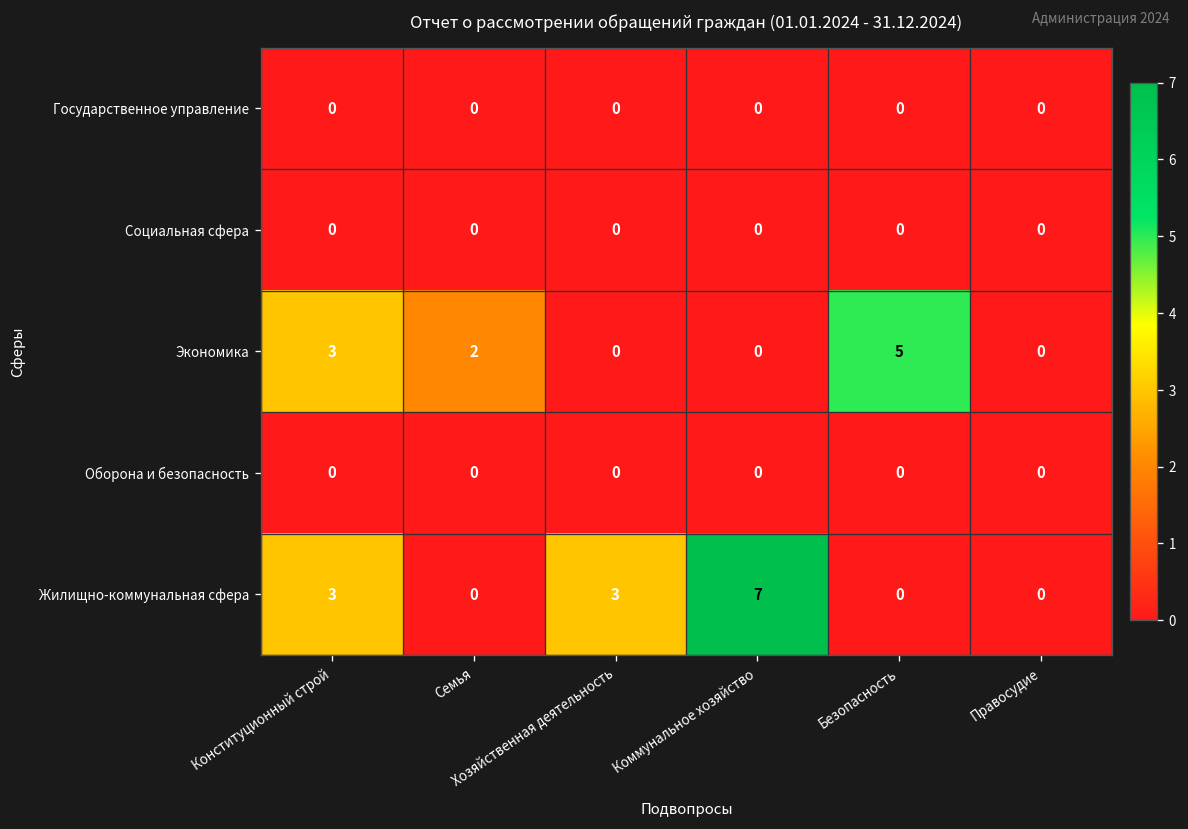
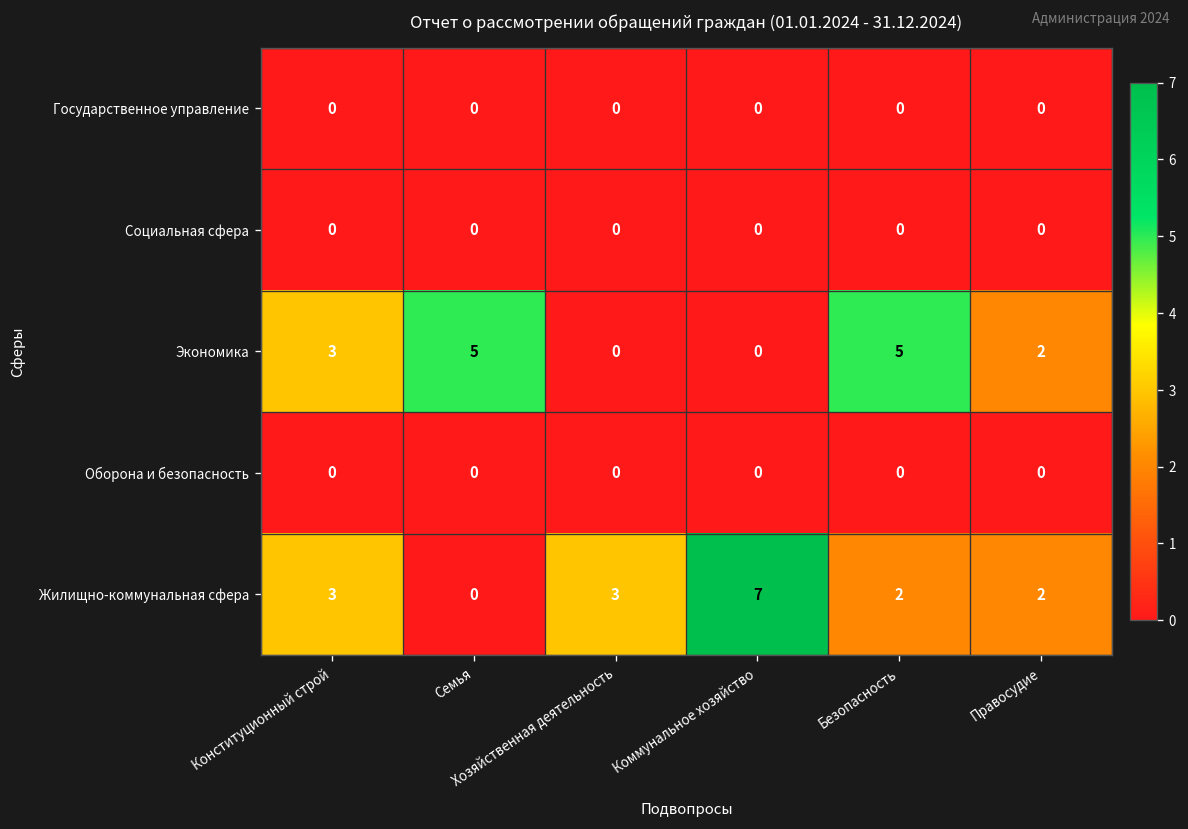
  {
    "Государственное управление": {
      "Конституционный строй": 0,
      "Семья": 0,
      "Хозяйственная деятельность": 0,
      "Коммунальное хозяйство": 0,
      "Безопасность": 0,
      "Правосудие": 0
    },
    "Социальная сфера": {
      "Конституционный строй": 0,
      "Семья": 0,
      "Хозяйственная деятельность": 0,
      "Коммунальное хозяйство": 0,
      "Безопасность": 0,
      "Правосудие": 0
    },
    "Экономика": {
      "Конституционный строй": 3,
-     "Семья": 2,
+     "Семья": 5,
      "Хозяйственная деятельность": 0,
      "Коммунальное хозяйство": 0,
      "Безопасность": 5,
-     "Правосудие": 0
+     "Правосудие": 2
    },
    "Оборона и безопасность": {
      "Конституционный строй": 0,
      "Семья": 0,
      "Хозяйственная деятельность": 0,
      "Коммунальное хозяйство": 0,
      "Безопасность": 0,
      "Правосудие": 0
    },
    "Жилищно-коммунальная сфера": {
      "Конституционный строй": 3,
      "Семья": 0,
      "Хозяйственная деятельность": 3,
      "Коммунальное хозяйство": 7,
-     "Безопасность": 0,
-     "Правосудие": 0
+     "Безопасность": 2,
+     "Правосудие": 2
    }
  }
